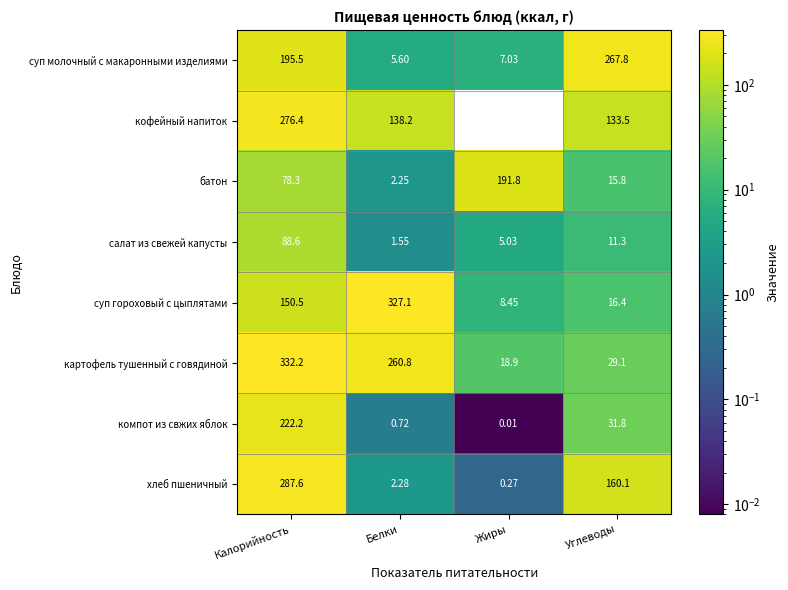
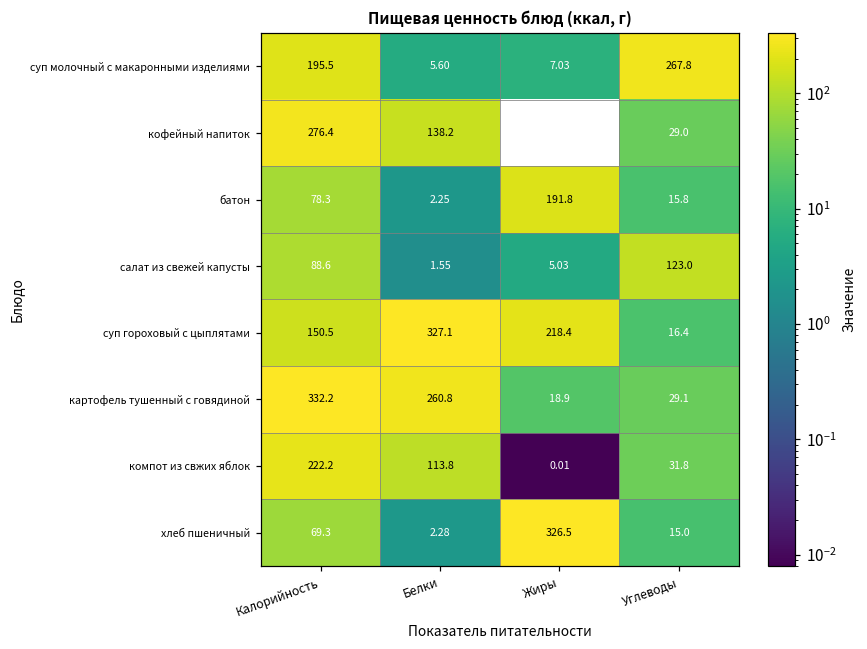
  {
    "суп молочный с макаронными изделиями": {
      "Калорийность": 195.5,
      "Белки": 5.60,
      "Жиры": 7.03,
      "Углеводы": 267.8
    },
    "кофейный напиток": {
      "Калорийность": 276.4,
      "Белки": 138.2,
-     "Углеводы": 133.5
+     "Углеводы": 29.0
    },
    "батон": {
      "Калорийность": 78.3,
      "Белки": 2.25,
      "Жиры": 191.8,
      "Углеводы": 15.8
    },
    "салат из свежей капусты": {
      "Калорийность": 88.6,
      "Белки": 1.55,
      "Жиры": 5.03,
-     "Углеводы": 11.3
+     "Углеводы": 123.0
    },
    "суп гороховый с цыплятами": {
      "Калорийность": 150.5,
      "Белки": 327.1,
-     "Жиры": 8.45,
+     "Жиры": 218.4,
      "Углеводы": 16.4
    },
    "картофель тушенный с говядиной": {
      "Калорийность": 332.2,
      "Белки": 260.8,
      "Жиры": 18.9,
      "Углеводы": 29.1
    },
    "компот из свжих яблок": {
      "Калорийность": 222.2,
-     "Белки": 0.72,
+     "Белки": 113.8,
      "Жиры": 0.01,
      "Углеводы": 31.8
    },
    "хлеб пшеничный": {
-     "Калорийность": 287.6,
+     "Калорийность": 69.3,
      "Белки": 2.28,
-     "Жиры": 0.27,
-     "Углеводы": 160.1
+     "Жиры": 326.5,
+     "Углеводы": 15.0
    }
  }
